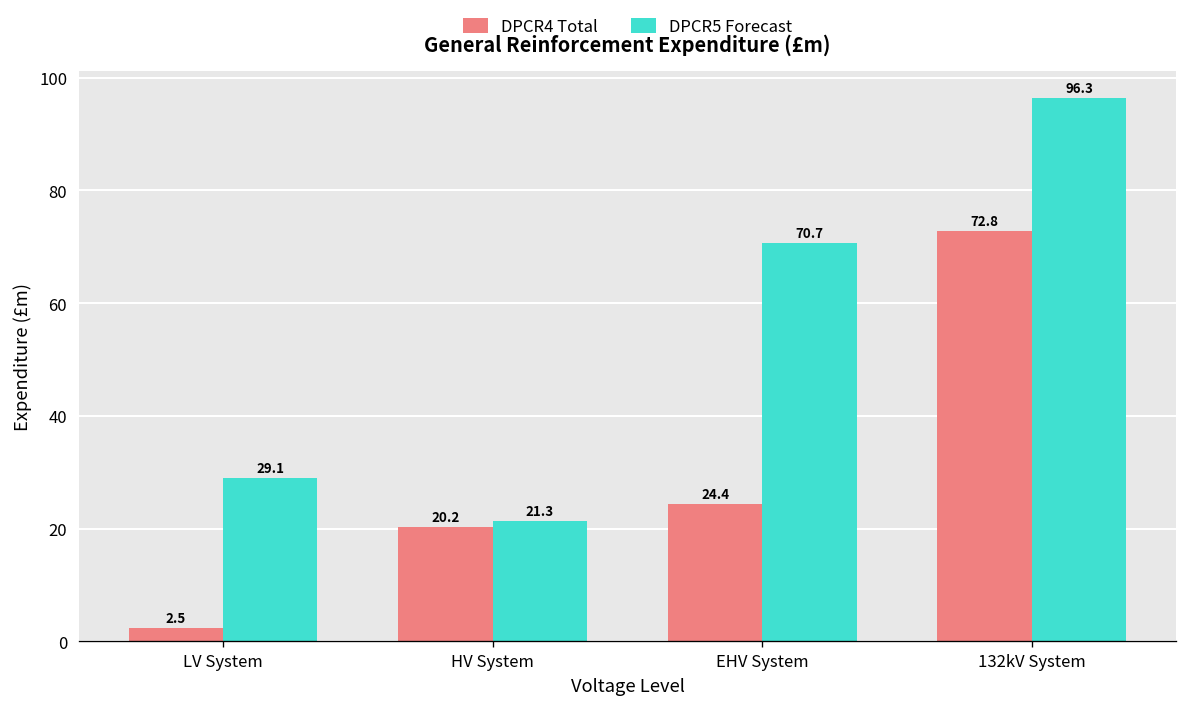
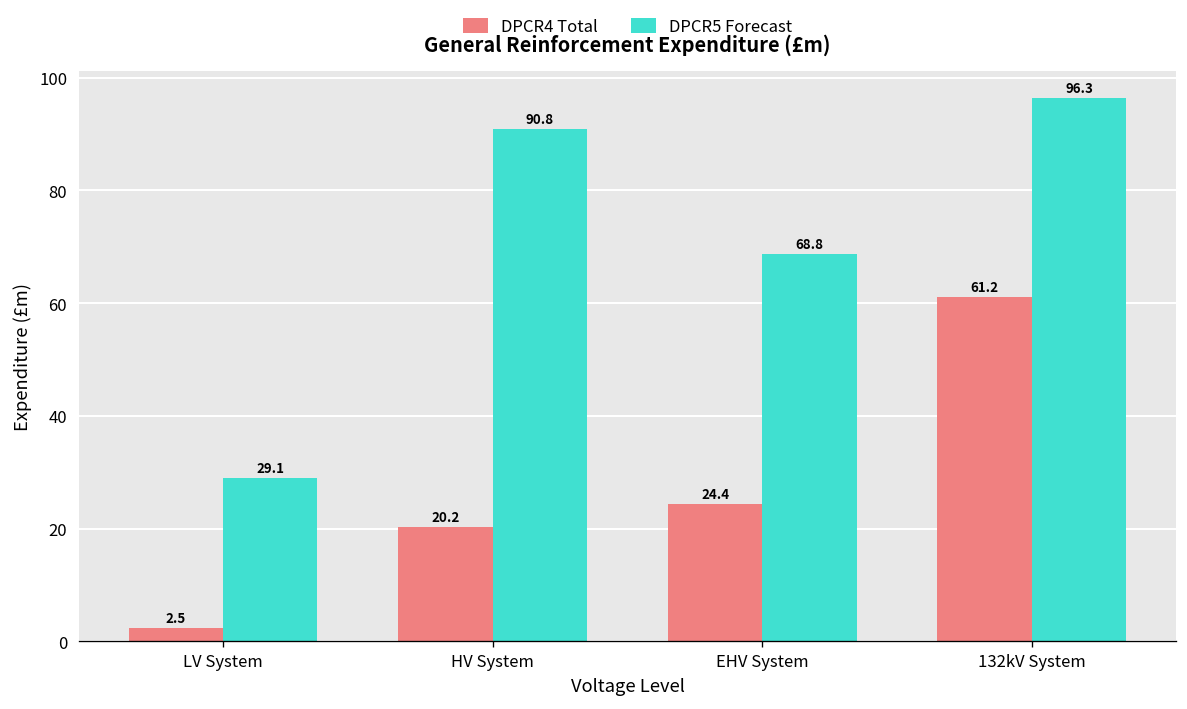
  {
    "DPCR4 Total": {
      "LV System": 2.5,
      "HV System": 20.2,
      "EHV System": 24.4,
-     "132kV System": 72.8
+     "132kV System": 61.2
    },
    "DPCR5 Forecast": {
      "LV System": 29.1,
-     "HV System": 21.3,
-     "EHV System": 70.7,
+     "HV System": 90.8,
+     "EHV System": 68.8,
      "132kV System": 96.3
    }
  }
